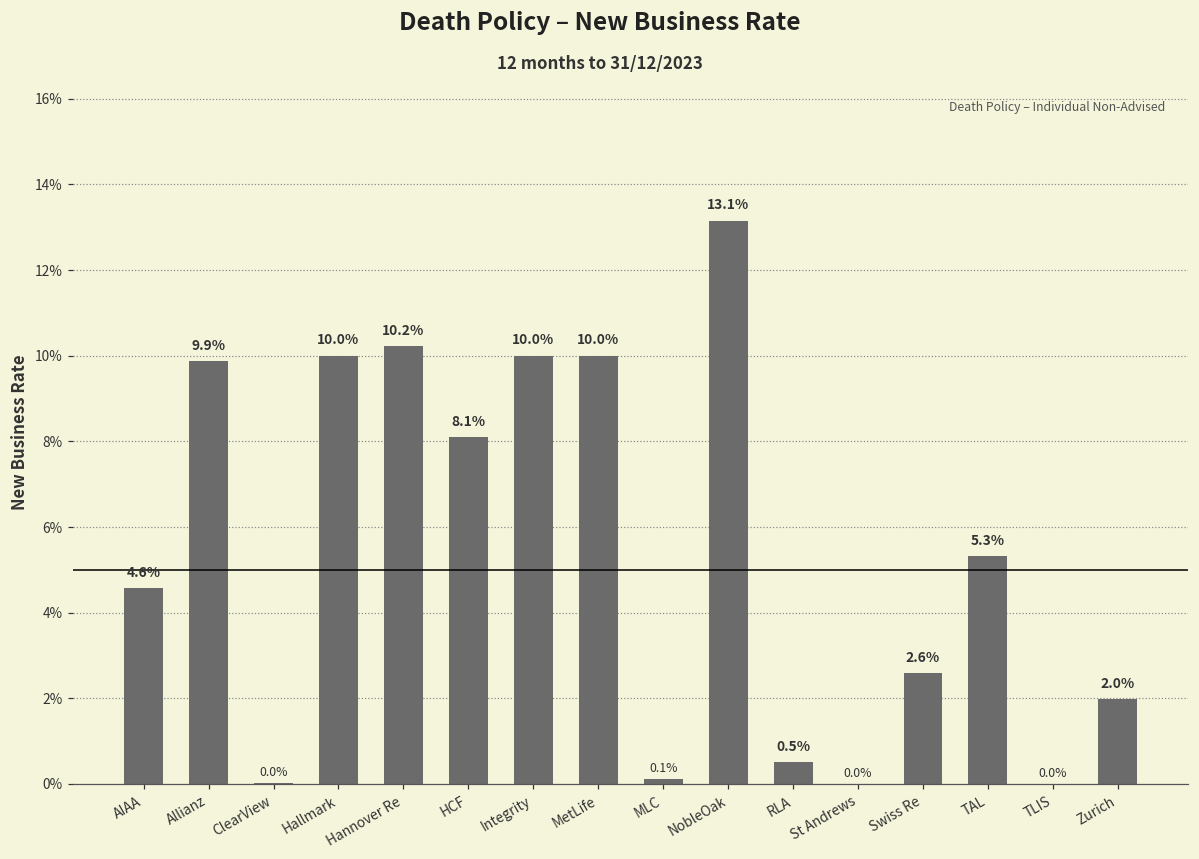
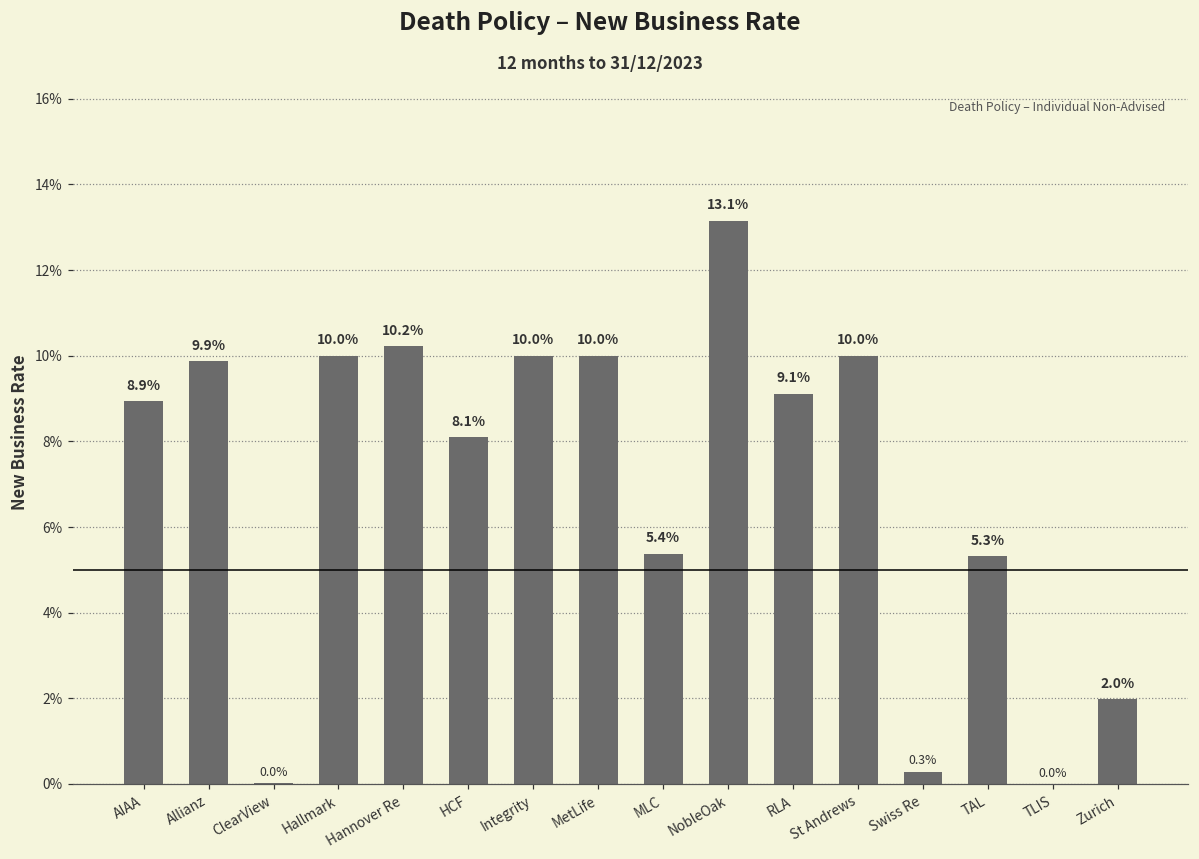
  {
-   "AIAA": "4.6%",
+   "AIAA": "8.9%",
    "Allianz": "9.9%",
    "ClearView": "0.0%",
    "Hallmark": "10.0%",
    "Hannover Re": "10.2%",
    "HCF": "8.1%",
    "Integrity": "10.0%",
    "MetLife": "10.0%",
-   "MLC": "0.1%",
+   "MLC": "5.4%",
    "NobleOak": "13.1%",
-   "RLA": "0.5%",
-   "St Andrews": "0.0%",
-   "Swiss Re": "2.6%",
+   "RLA": "9.1%",
+   "St Andrews": "10.0%",
+   "Swiss Re": "0.3%",
    "TAL": "5.3%",
    "TLIS": "0.0%",
    "Zurich": "2.0%"
  }
